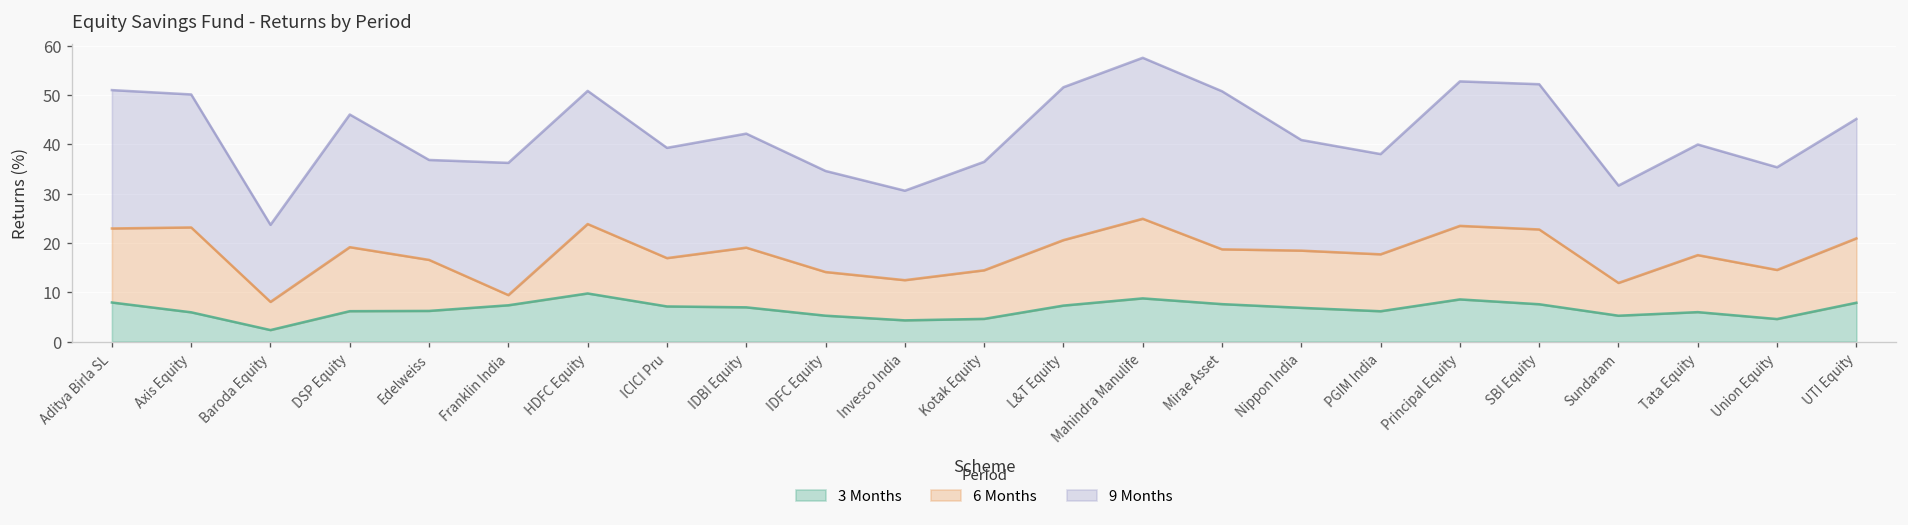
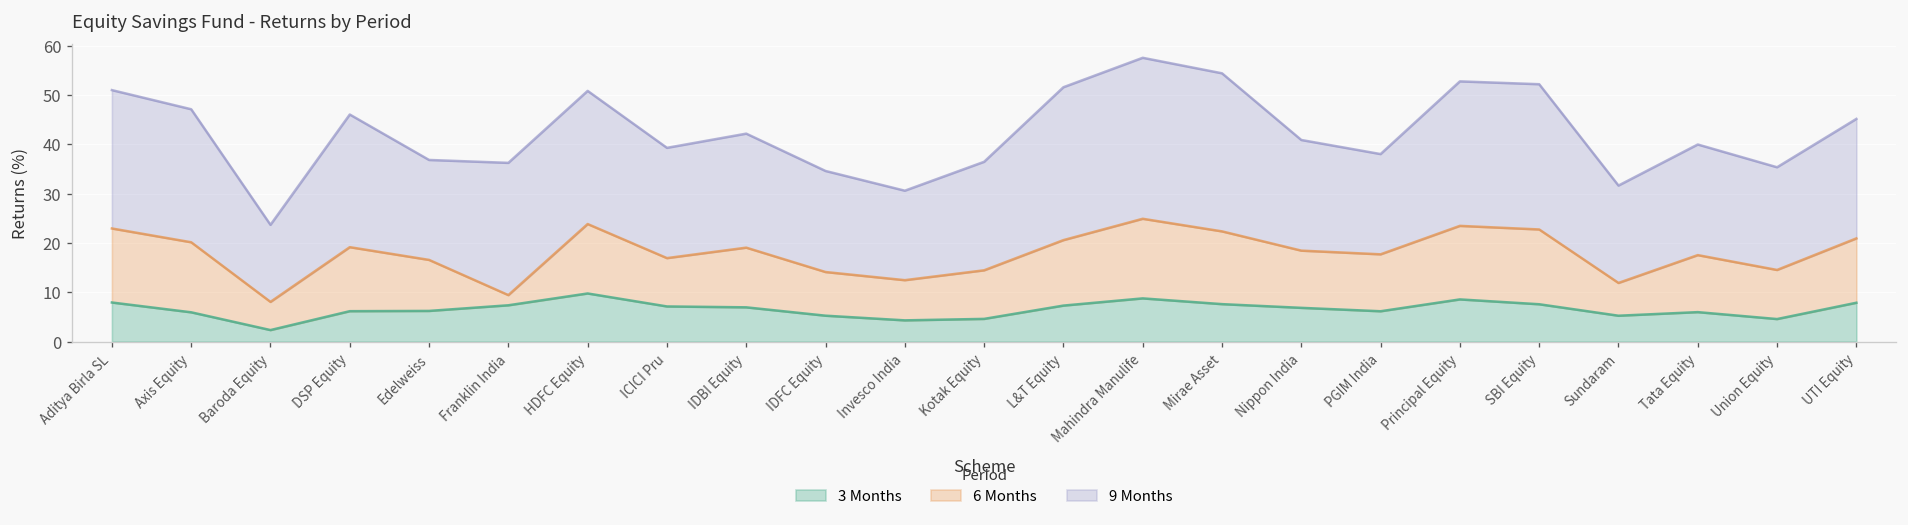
  {
    "6 Months": {
      "Aditya Birla SL": 15,
-     "Axis Equity": 17,
+     "Axis Equity": 14,
      "Baroda Equity": 6,
      "DSP Equity": 13,
      "Edelweiss": 10,
      "Franklin India": 2,
      "HDFC Equity": 14,
      "ICICI Pru": 10,
      "IDBI Equity": 12,
      "IDFC Equity": 9,
      "Invesco India": 8,
      "Kotak Equity": 10,
      "L&T Equity": 13,
      "Mahindra Manulife": 16,
-     "Mirae Asset": 11,
+     "Mirae Asset": 15,
      "Nippon India": 12,
      "PGIM India": 12,
      "Principal Equity": 15,
      "SBI Equity": 15,
      "Sundaram": 7,
      "Tata Equity": 12,
      "Union Equity": 10,
      "UTI Equity": 13
    }
  }
